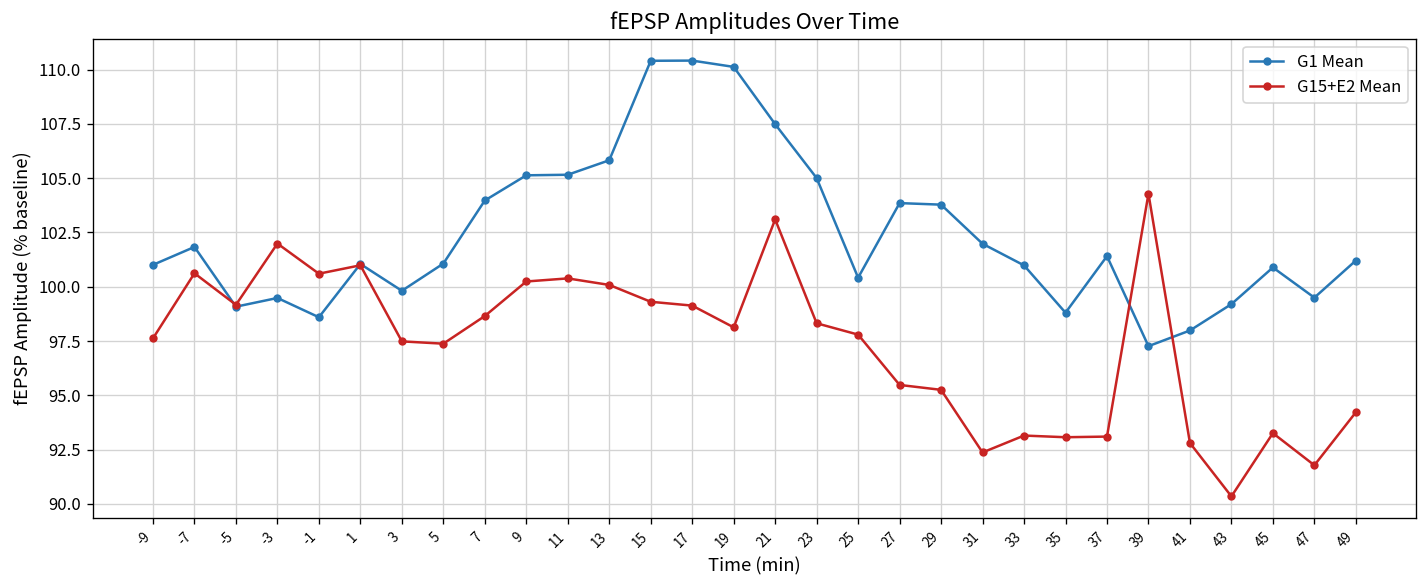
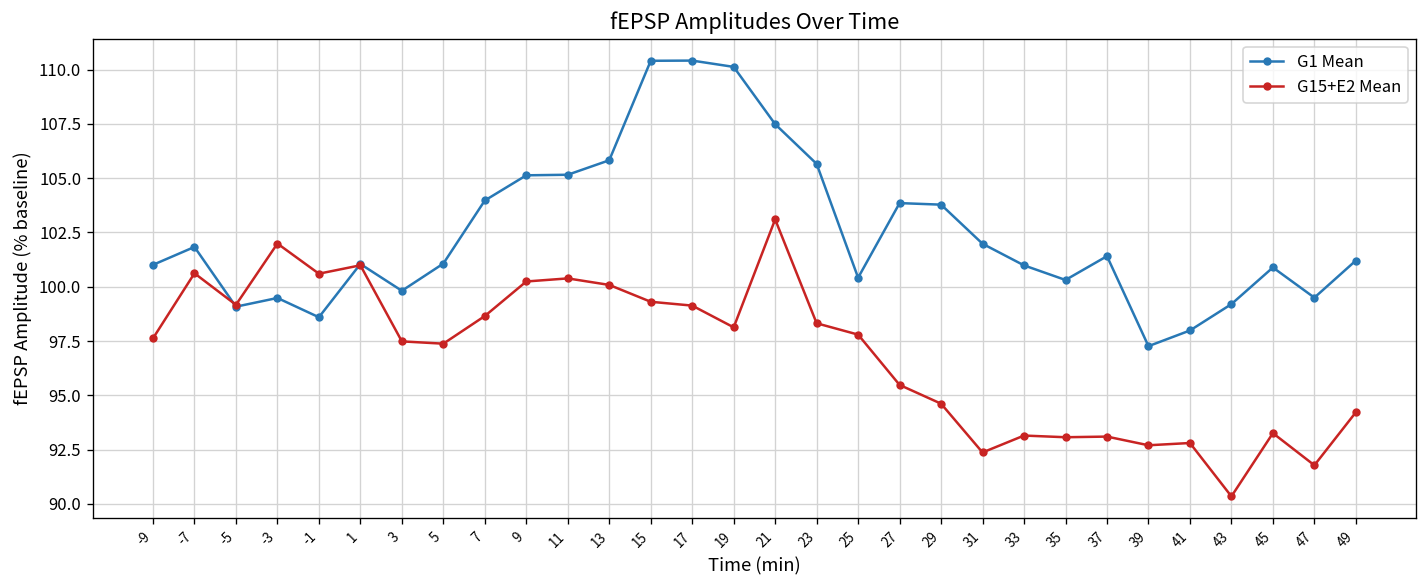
  {
    "G1 Mean": {
      "-9": 101.0,
      "-7": 101.8,
      "-3": 99.5,
      "-1": 98.6,
      "3": 99.8,
      "5": 101.1,
      "7": 104.0,
      "9": 105.1,
      "11": 105.2,
      "13": 105.8,
      "15": 110.4,
      "17": 110.4,
      "19": 110.1,
      "21": 107.5,
-     "23": 105.0,
+     "23": 105.7,
      "25": 100.4,
      "27": 103.9,
      "29": 103.8,
      "31": 102.0,
      "33": 101.0,
-     "35": 98.8,
+     "35": 100.3,
      "37": 101.4,
      "39": 97.3,
      "41": 98.0,
      "43": 99.2,
      "45": 100.9,
      "47": 99.5,
      "49": 101.2
    },
    "G15+E2 Mean": {
      "-9": 97.6,
      "-7": 100.6,
      "-3": 102.0,
      "-1": 100.6,
      "3": 97.5,
      "5": 97.4,
      "7": 98.7,
      "9": 100.2,
      "11": 100.4,
      "13": 100.1,
      "15": 99.3,
      "17": 99.1,
      "19": 98.1,
      "21": 103.1,
      "23": 98.3,
      "25": 97.8,
      "27": 95.5,
-     "29": 95.3,
+     "29": 94.6,
      "31": 92.4,
      "33": 93.1,
      "35": 93.1,
      "37": 93.1,
-     "39": 104.3,
+     "39": 92.7,
      "41": 92.8,
      "43": 90.3,
      "45": 93.3,
      "47": 91.8,
      "49": 94.2
    }
  }
